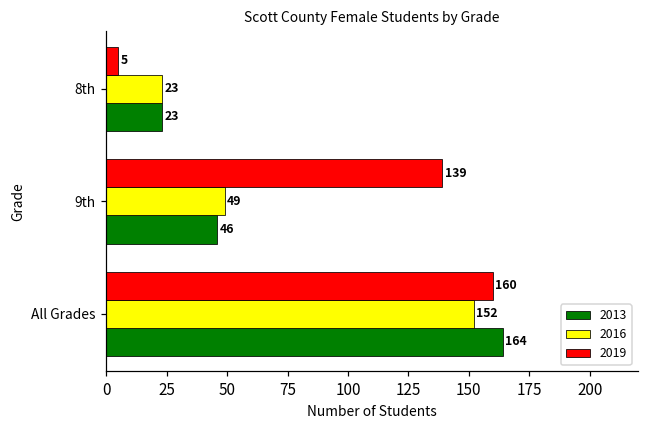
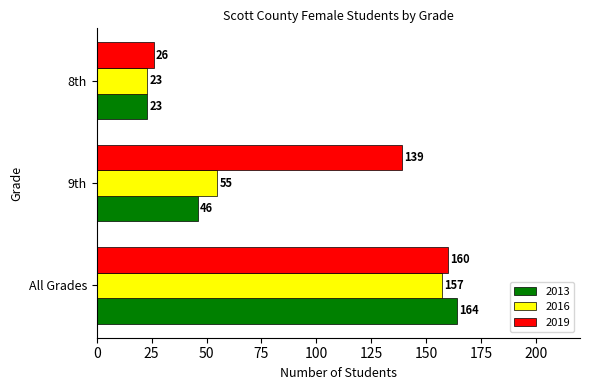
  {
    "2013": {
      "8th": 23,
      "9th": 46,
      "All Grades": 164
    },
    "2016": {
      "8th": 23,
-     "9th": 49,
-     "All Grades": 152
+     "9th": 55,
+     "All Grades": 157
    },
    "2019": {
-     "8th": 5,
+     "8th": 26,
      "9th": 139,
      "All Grades": 160
    }
  }
